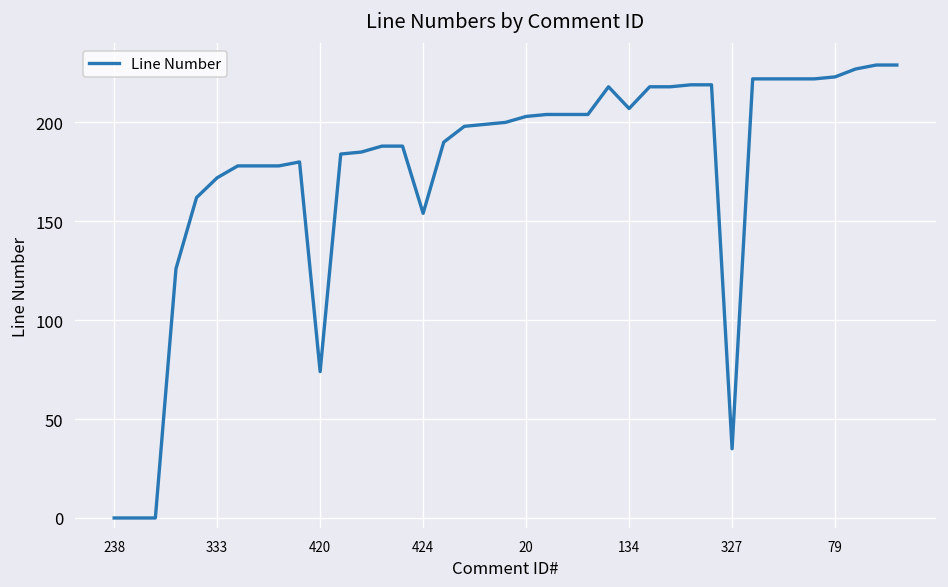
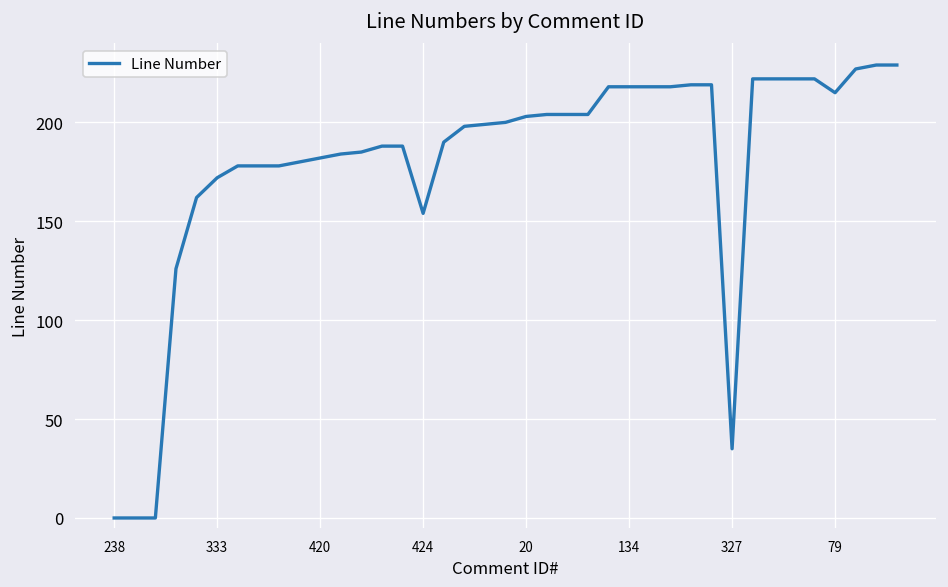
  {
    "238": 0,
    "333": 172,
-   "420": 74,
+   "420": 182,
    "424": 154,
    "20": 203,
-   "134": 207,
+   "134": 218,
    "327": 35,
-   "79": 223
+   "79": 215
  }
